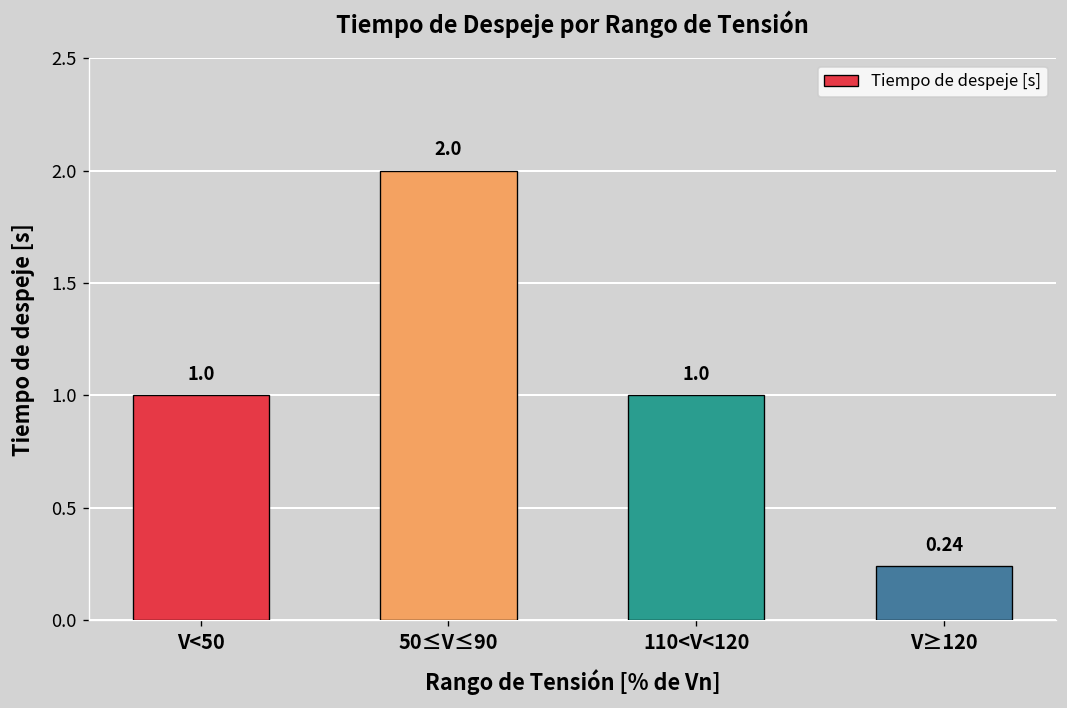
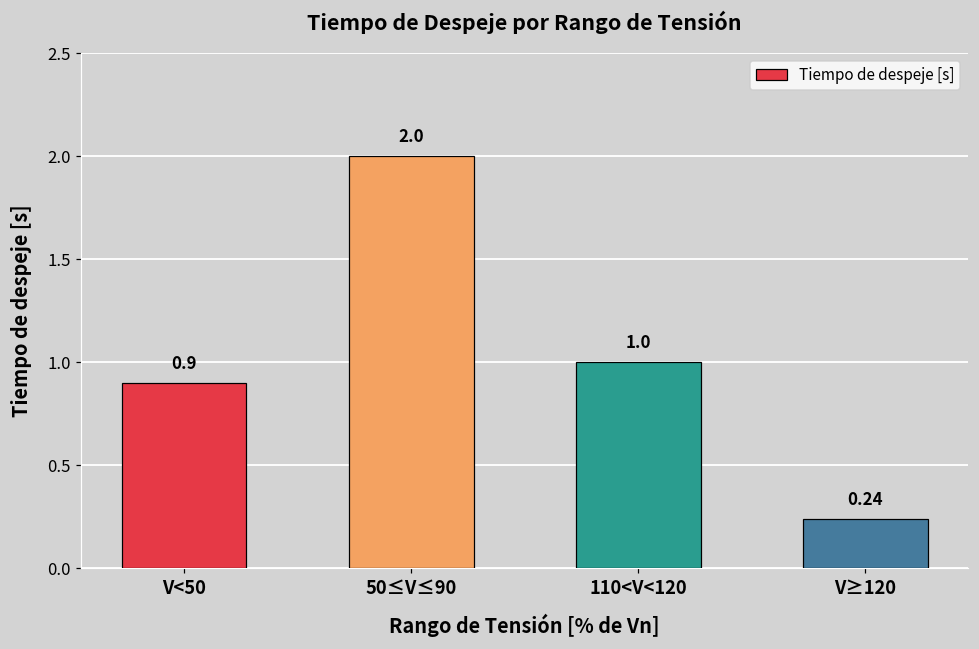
  {
-   "V<50": 1.0,
+   "V<50": 0.9,
    "50≤V≤90": 2.0,
    "110<V<120": 1.0,
    "V≥120": 0.24
  }
